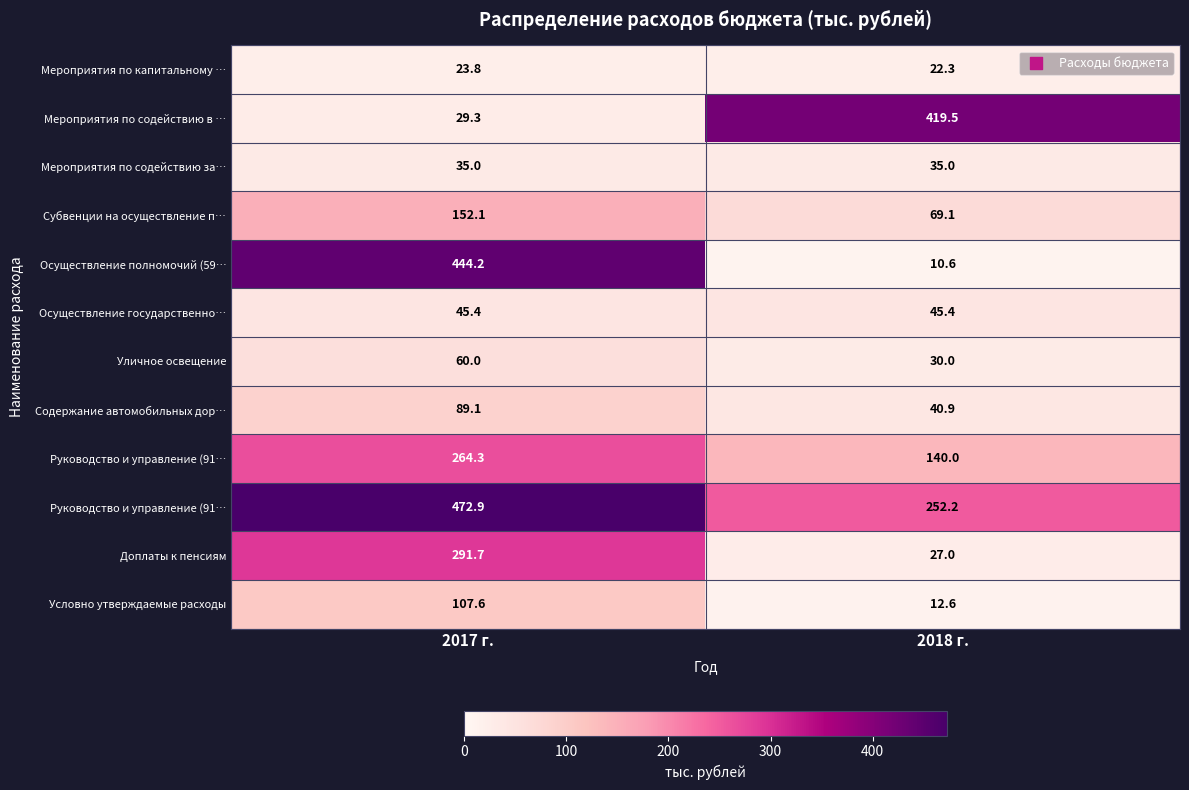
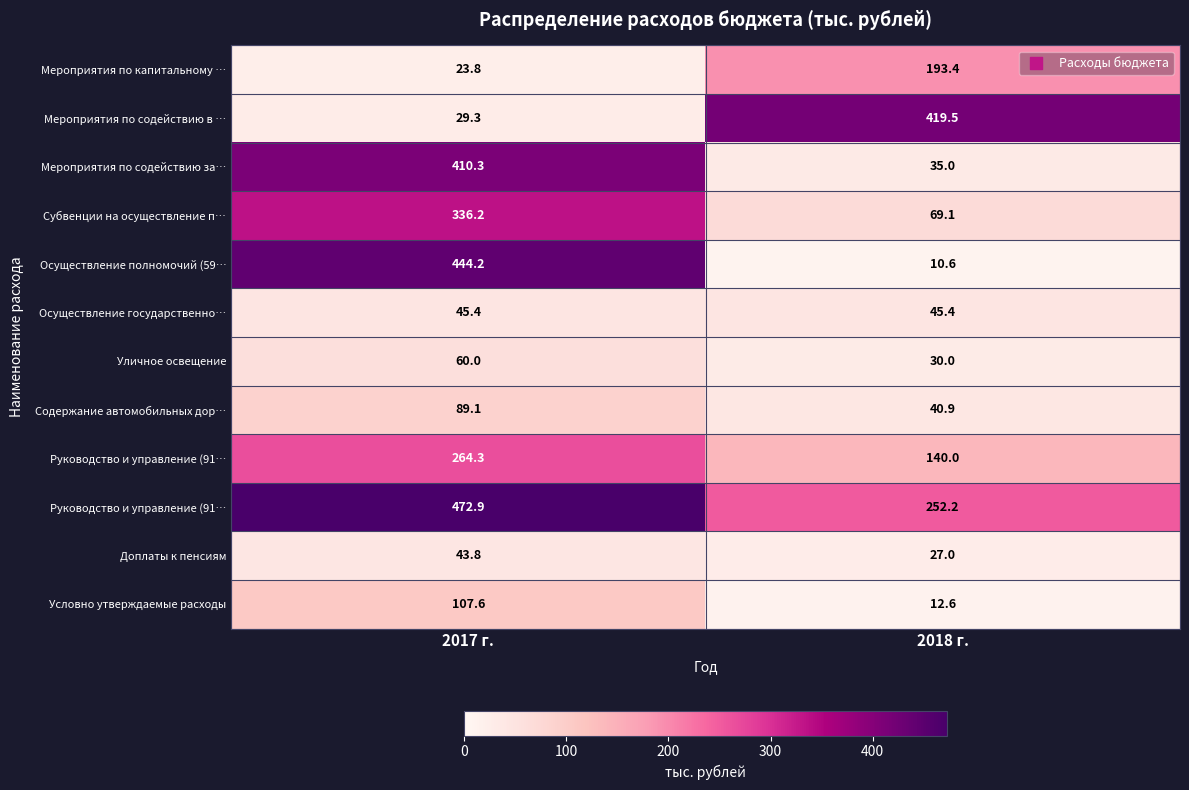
  {
    "Мероприятия по капитальному …": {
      "2017 г.": 23.8,
-     "2018 г.": 22.3
+     "2018 г.": 193.4
    },
    "Мероприятия по содействию в …": {
      "2017 г.": 29.3,
      "2018 г.": 419.5
    },
    "Мероприятия по содействию за…": {
-     "2017 г.": 35.0,
+     "2017 г.": 410.3,
      "2018 г.": 35.0
    },
    "Субвенции на осуществление п…": {
-     "2017 г.": 152.1,
+     "2017 г.": 336.2,
      "2018 г.": 69.1
    },
    "Осуществление полномочий (59…": {
      "2017 г.": 444.2,
      "2018 г.": 10.6
    },
    "Осуществление государственно…": {
      "2017 г.": 45.4,
      "2018 г.": 45.4
    },
    "Уличное освещение": {
      "2017 г.": 60.0,
      "2018 г.": 30.0
    },
    "Содержание автомобильных дор…": {
      "2017 г.": 89.1,
      "2018 г.": 40.9
    },
    "Доплаты к пенсиям": {
-     "2017 г.": 291.7,
+     "2017 г.": 43.8,
      "2018 г.": 27.0
    },
    "Условно утверждаемые расходы": {
      "2017 г.": 107.6,
      "2018 г.": 12.6
    }
  }
